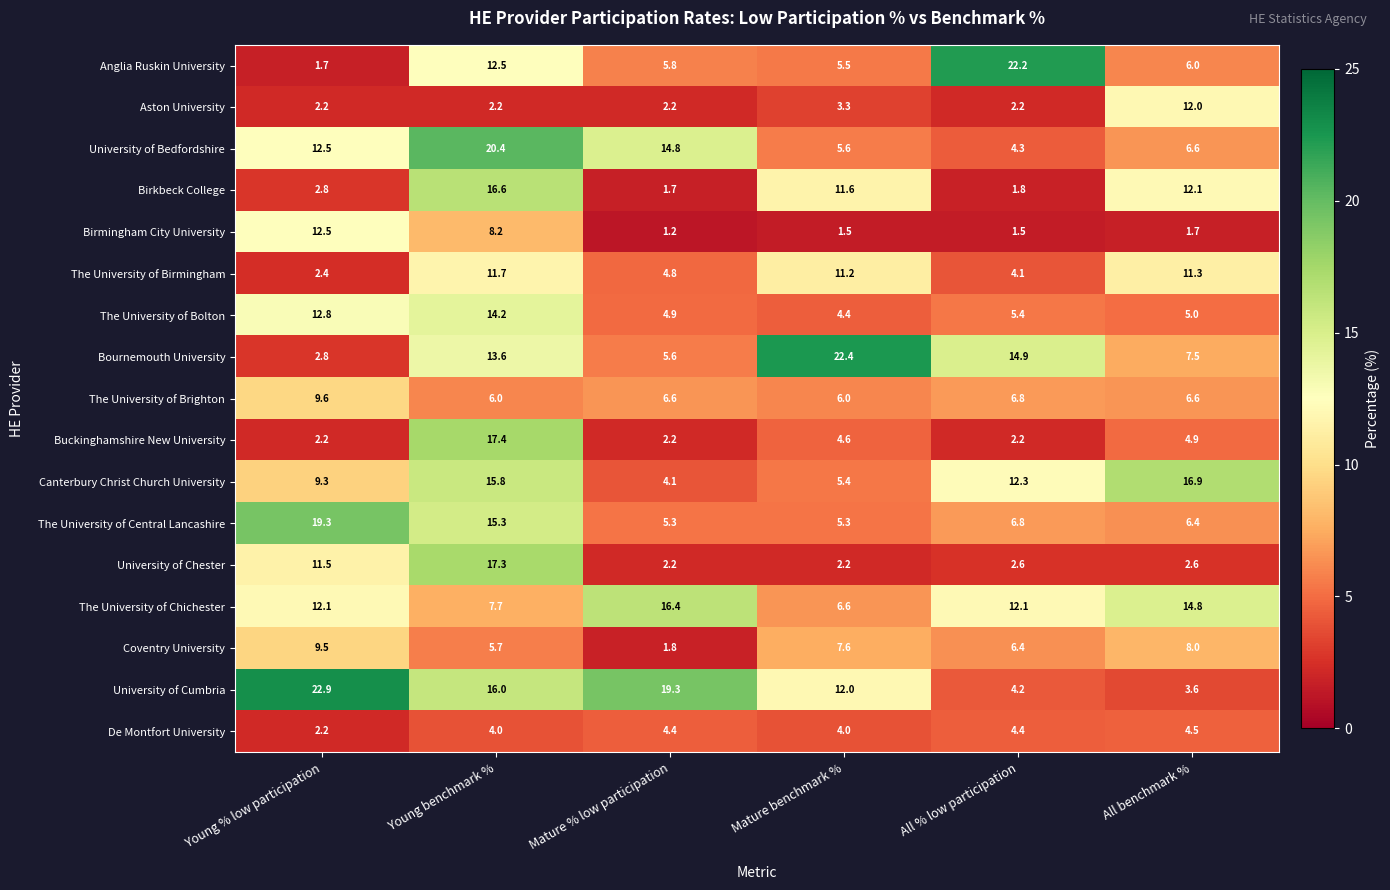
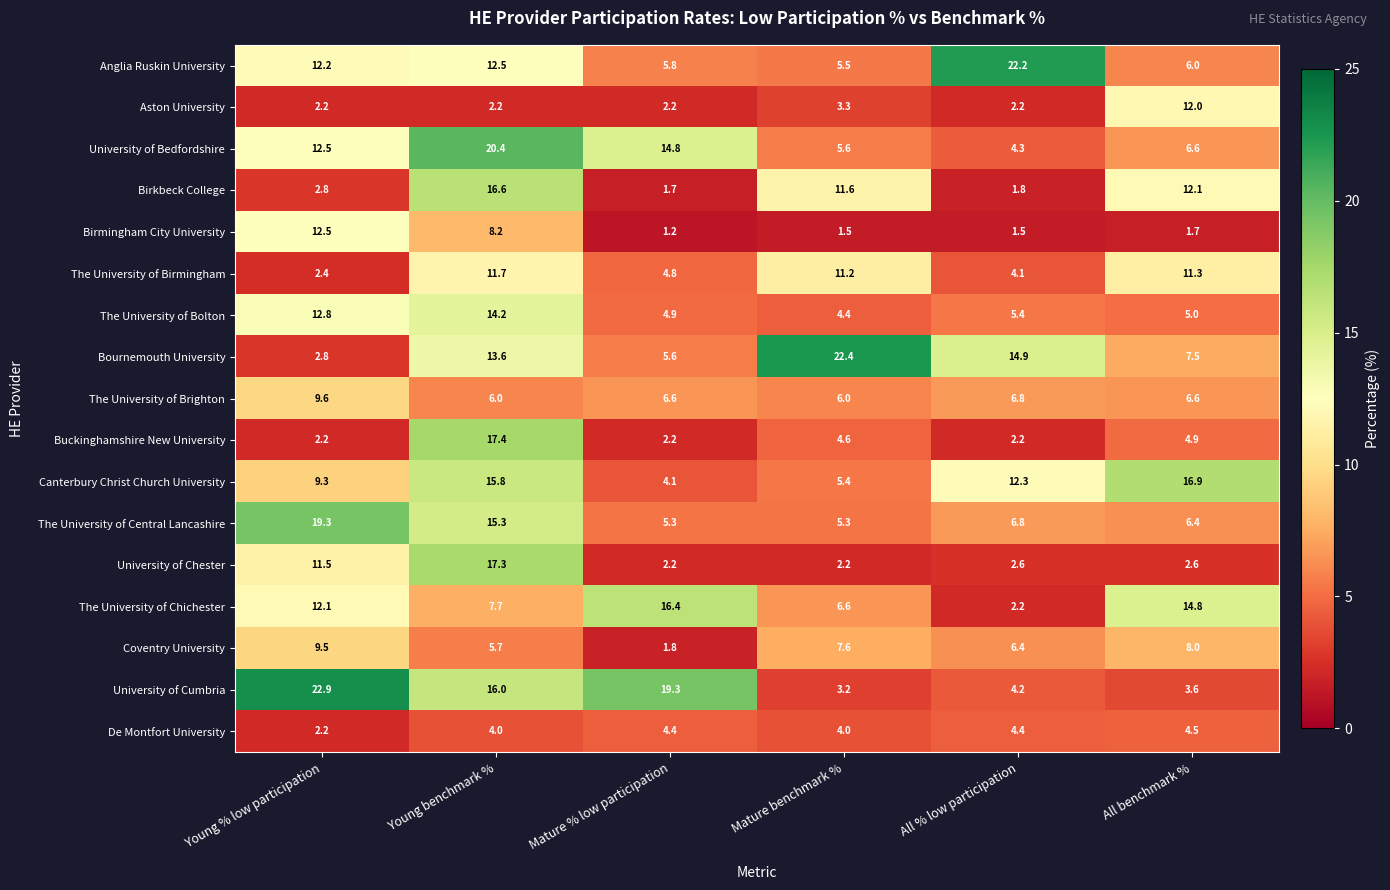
  {
    "Anglia Ruskin University": {
-     "Young % low participation": 1.7,
+     "Young % low participation": 12.2,
      "Young benchmark %": 12.5,
      "Mature % low participation": 5.8,
      "Mature benchmark %": 5.5,
      "All % low participation": 22.2,
      "All benchmark %": 6.0
    },
    "Aston University": {
      "Young % low participation": 2.2,
      "Young benchmark %": 2.2,
      "Mature % low participation": 2.2,
      "Mature benchmark %": 3.3,
      "All % low participation": 2.2,
      "All benchmark %": 12.0
    },
    "University of Bedfordshire": {
      "Young % low participation": 12.5,
      "Young benchmark %": 20.4,
      "Mature % low participation": 14.8,
      "Mature benchmark %": 5.6,
      "All % low participation": 4.3,
      "All benchmark %": 6.6
    },
    "Birkbeck College": {
      "Young % low participation": 2.8,
      "Young benchmark %": 16.6,
      "Mature % low participation": 1.7,
      "Mature benchmark %": 11.6,
      "All % low participation": 1.8,
      "All benchmark %": 12.1
    },
    "Birmingham City University": {
      "Young % low participation": 12.5,
      "Young benchmark %": 8.2,
      "Mature % low participation": 1.2,
      "Mature benchmark %": 1.5,
      "All % low participation": 1.5,
      "All benchmark %": 1.7
    },
    "The University of Birmingham": {
      "Young % low participation": 2.4,
      "Young benchmark %": 11.7,
      "Mature % low participation": 4.8,
      "Mature benchmark %": 11.2,
      "All % low participation": 4.1,
      "All benchmark %": 11.3
    },
    "The University of Bolton": {
      "Young % low participation": 12.8,
      "Young benchmark %": 14.2,
      "Mature % low participation": 4.9,
      "Mature benchmark %": 4.4,
      "All % low participation": 5.4,
      "All benchmark %": 5.0
    },
    "Bournemouth University": {
      "Young % low participation": 2.8,
      "Young benchmark %": 13.6,
      "Mature % low participation": 5.6,
      "Mature benchmark %": 22.4,
      "All % low participation": 14.9,
      "All benchmark %": 7.5
    },
    "The University of Brighton": {
      "Young % low participation": 9.6,
      "Young benchmark %": 6.0,
      "Mature % low participation": 6.6,
      "Mature benchmark %": 6.0,
      "All % low participation": 6.8,
      "All benchmark %": 6.6
    },
    "Buckinghamshire New University": {
      "Young % low participation": 2.2,
      "Young benchmark %": 17.4,
      "Mature % low participation": 2.2,
      "Mature benchmark %": 4.6,
      "All % low participation": 2.2,
      "All benchmark %": 4.9
    },
    "Canterbury Christ Church University": {
      "Young % low participation": 9.3,
      "Young benchmark %": 15.8,
      "Mature % low participation": 4.1,
      "Mature benchmark %": 5.4,
      "All % low participation": 12.3,
      "All benchmark %": 16.9
    },
    "The University of Central Lancashire": {
      "Young % low participation": 19.3,
      "Young benchmark %": 15.3,
      "Mature % low participation": 5.3,
      "Mature benchmark %": 5.3,
      "All % low participation": 6.8,
      "All benchmark %": 6.4
    },
    "University of Chester": {
      "Young % low participation": 11.5,
      "Young benchmark %": 17.3,
      "Mature % low participation": 2.2,
      "Mature benchmark %": 2.2,
      "All % low participation": 2.6,
      "All benchmark %": 2.6
    },
    "The University of Chichester": {
      "Young % low participation": 12.1,
      "Young benchmark %": 7.7,
      "Mature % low participation": 16.4,
      "Mature benchmark %": 6.6,
-     "All % low participation": 12.1,
+     "All % low participation": 2.2,
      "All benchmark %": 14.8
    },
    "Coventry University": {
      "Young % low participation": 9.5,
      "Young benchmark %": 5.7,
      "Mature % low participation": 1.8,
      "Mature benchmark %": 7.6,
      "All % low participation": 6.4,
      "All benchmark %": 8.0
    },
    "University of Cumbria": {
      "Young % low participation": 22.9,
      "Young benchmark %": 16.0,
      "Mature % low participation": 19.3,
-     "Mature benchmark %": 12.0,
+     "Mature benchmark %": 3.2,
      "All % low participation": 4.2,
      "All benchmark %": 3.6
    },
    "De Montfort University": {
      "Young % low participation": 2.2,
      "Young benchmark %": 4.0,
      "Mature % low participation": 4.4,
      "Mature benchmark %": 4.0,
      "All % low participation": 4.4,
      "All benchmark %": 4.5
    }
  }
